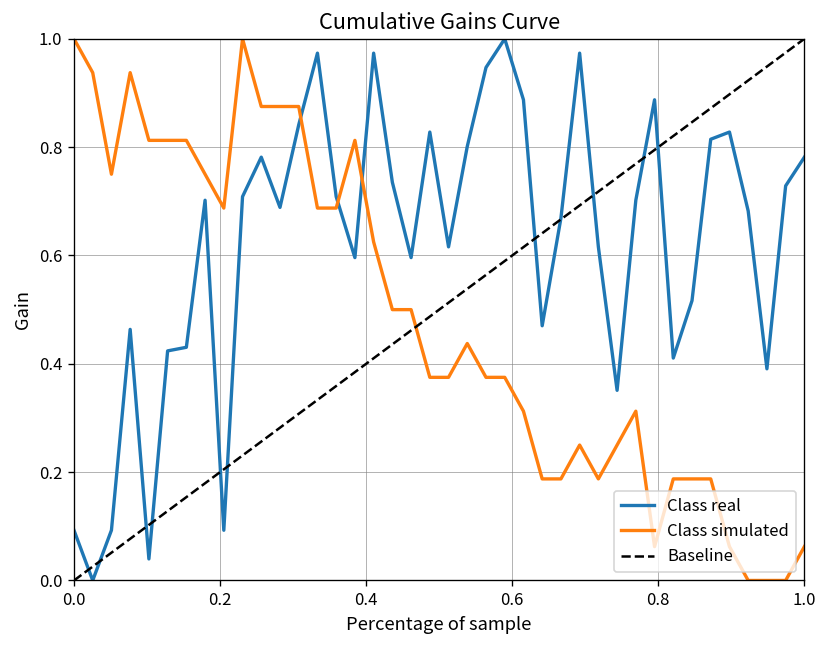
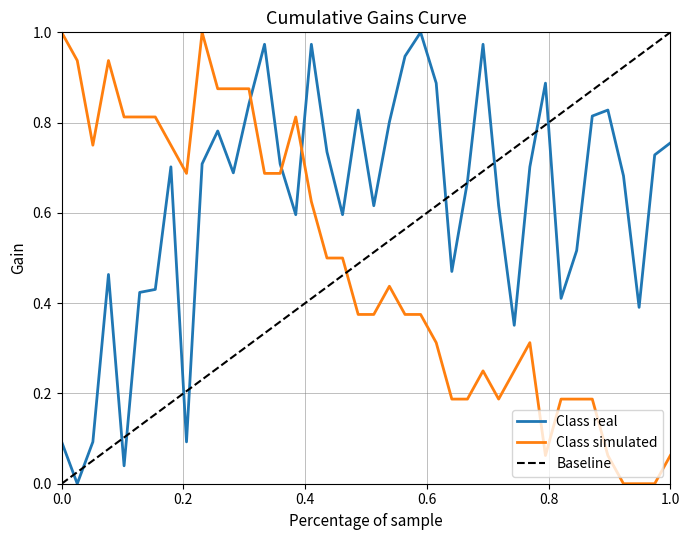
  {
    "Class real": {
      "0.0": 0.09,
-     "1.0": 0.78
+     "1.0": 0.75
    },
    "Class simulated": {
      "0.0": 1.00,
      "1.0": 0.06
    },
    "Baseline": {
      "0.0": 0.00,
      "1.0": 1.00
    }
  }
